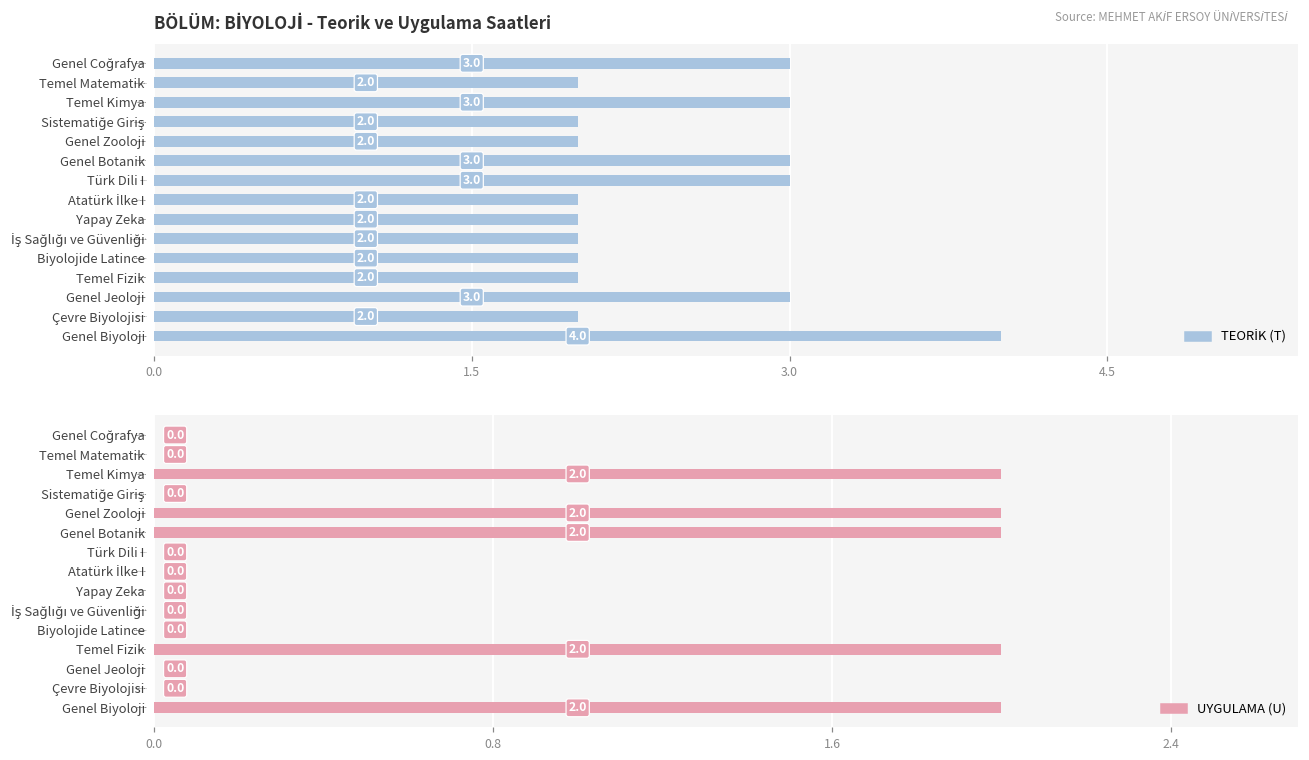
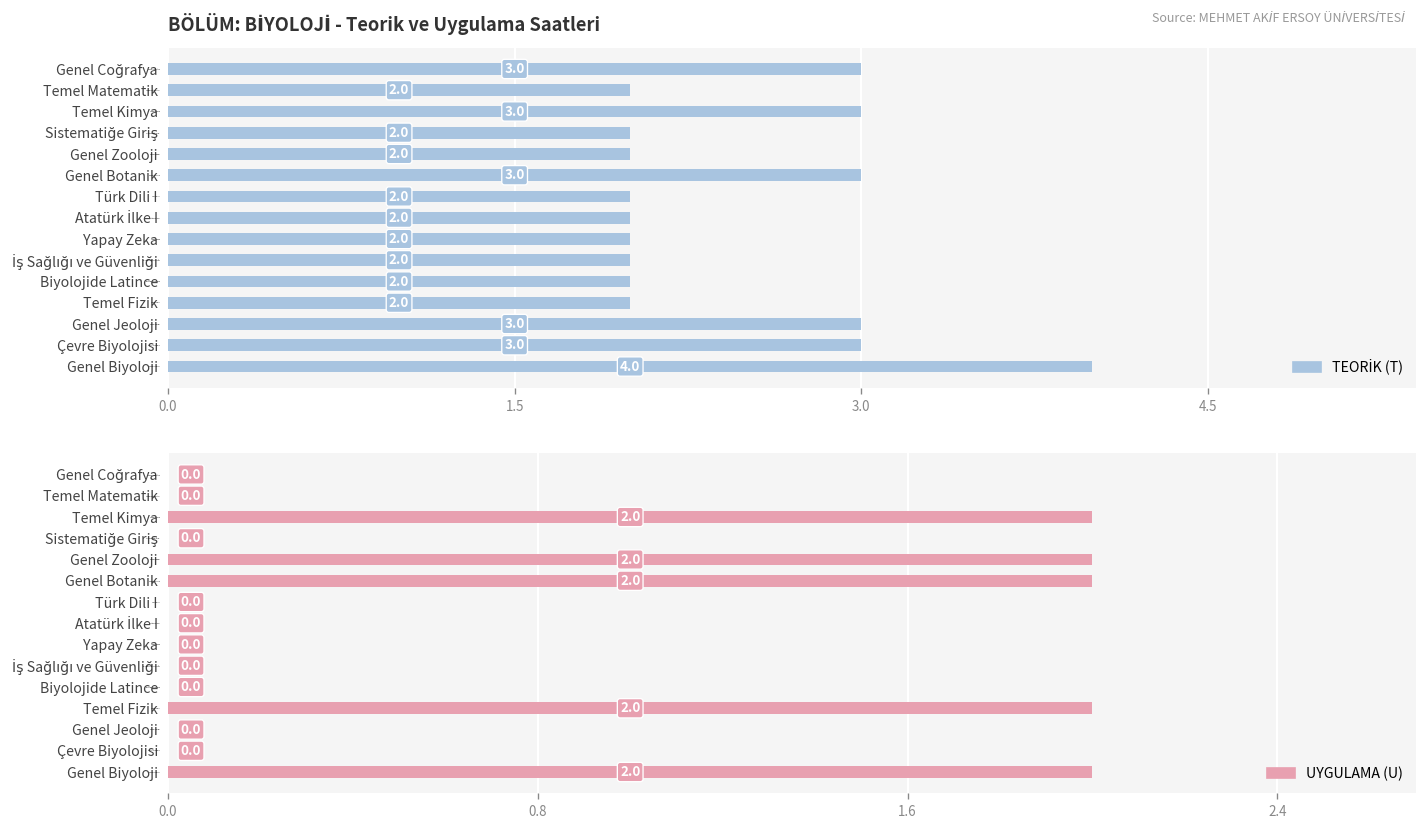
  {
    "BÖLÜM: BİYOLOJİ - Teorik ve Uygulama Saatleri": {
-     "Türk Dili I": 3.0,
-     "Çevre Biyolojisi": 2.0
+     "Türk Dili I": 2.0,
+     "Çevre Biyolojisi": 3.0
    }
  }
